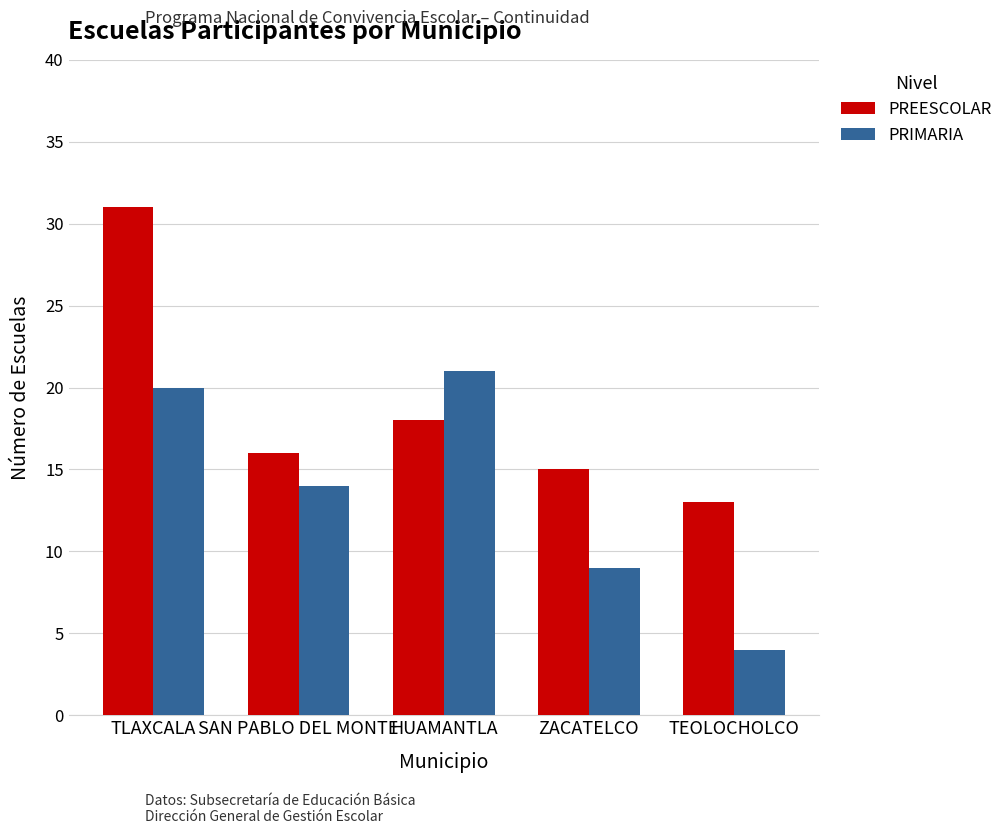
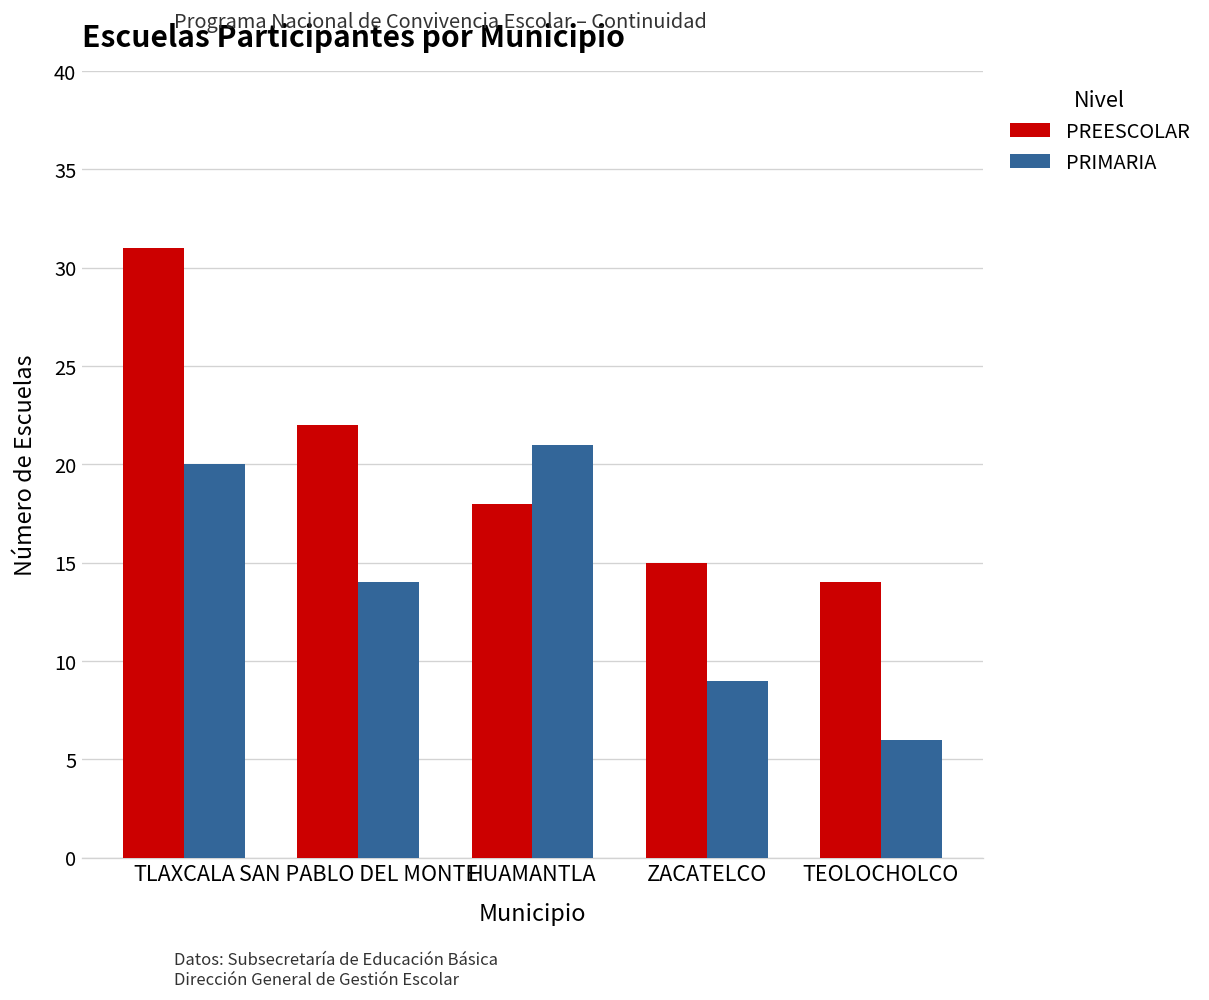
  {
    "PREESCOLAR": {
      "TLAXCALA": 31,
-     "SAN PABLO DEL MONTE": 16,
+     "SAN PABLO DEL MONTE": 22,
      "HUAMANTLA": 18,
      "ZACATELCO": 15,
-     "TEOLOCHOLCO": 13
+     "TEOLOCHOLCO": 14
    },
    "PRIMARIA": {
      "TLAXCALA": 20,
      "SAN PABLO DEL MONTE": 14,
      "HUAMANTLA": 21,
      "ZACATELCO": 9,
-     "TEOLOCHOLCO": 4
+     "TEOLOCHOLCO": 6
    }
  }
